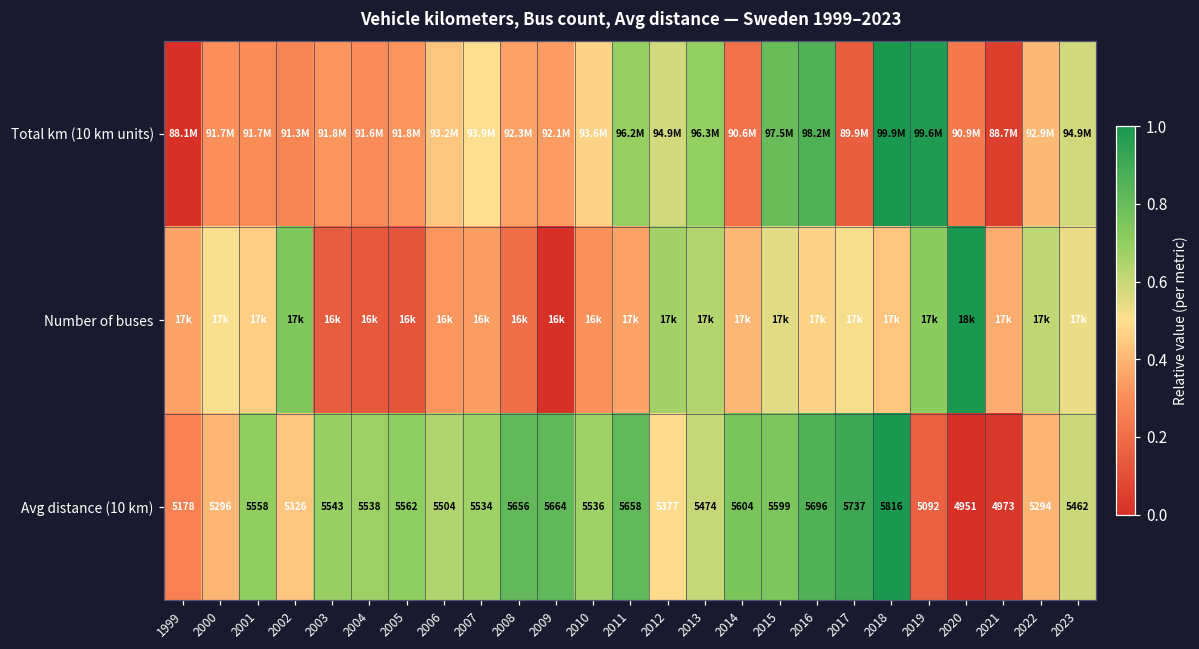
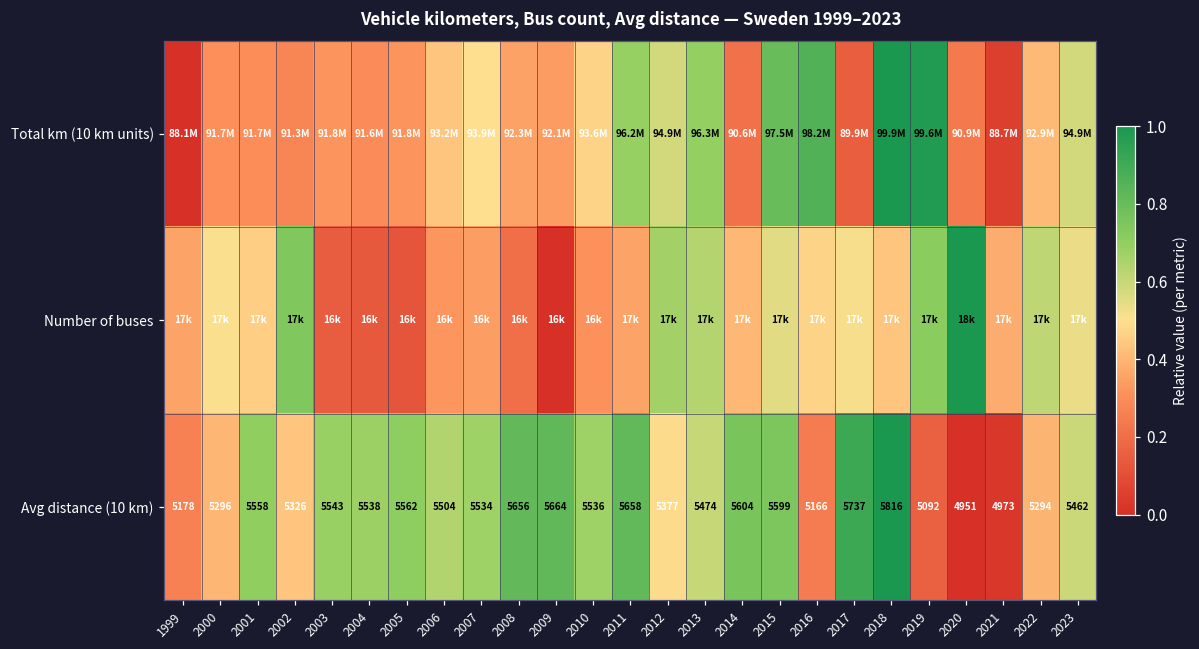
  {
    "Total km (10 km units)": {
      "1999": "88.1M",
      "2000": "91.7M",
      "2001": "91.7M",
      "2002": "91.3M",
      "2003": "91.8M",
      "2004": "91.6M",
      "2005": "91.8M",
      "2006": "93.2M",
      "2007": "93.9M",
      "2008": "92.3M",
      "2009": "92.1M",
      "2010": "93.6M",
      "2011": "96.2M",
      "2012": "94.9M",
      "2013": "96.3M",
      "2014": "90.6M",
      "2015": "97.5M",
      "2016": "98.2M",
      "2017": "89.9M",
      "2018": "99.9M",
      "2019": "99.6M",
      "2020": "90.9M",
      "2021": "88.7M",
      "2022": "92.9M",
      "2023": "94.9M"
    },
    "Number of buses": {
      "1999": "17k",
      "2000": "17k",
      "2001": "17k",
      "2002": "17k",
      "2003": "16k",
      "2004": "16k",
      "2005": "16k",
      "2006": "16k",
      "2007": "16k",
      "2008": "16k",
      "2009": "16k",
      "2010": "16k",
      "2011": "17k",
      "2012": "17k",
      "2013": "17k",
      "2014": "17k",
      "2015": "17k",
      "2016": "17k",
      "2017": "17k",
      "2018": "17k",
      "2019": "17k",
      "2020": "18k",
      "2021": "17k",
      "2022": "17k",
      "2023": "17k"
    },
    "Avg distance (10 km)": {
      "1999": "5178",
      "2000": "5296",
      "2001": "5558",
      "2002": "5326",
      "2003": "5543",
      "2004": "5538",
      "2005": "5562",
      "2006": "5504",
      "2007": "5534",
      "2008": "5656",
      "2009": "5664",
      "2010": "5536",
      "2011": "5658",
      "2012": "5377",
      "2013": "5474",
      "2014": "5604",
      "2015": "5599",
-     "2016": "5696",
+     "2016": "5166",
      "2017": "5737",
      "2018": "5816",
      "2019": "5092",
      "2020": "4951",
      "2021": "4973",
      "2022": "5294",
      "2023": "5462"
    }
  }
